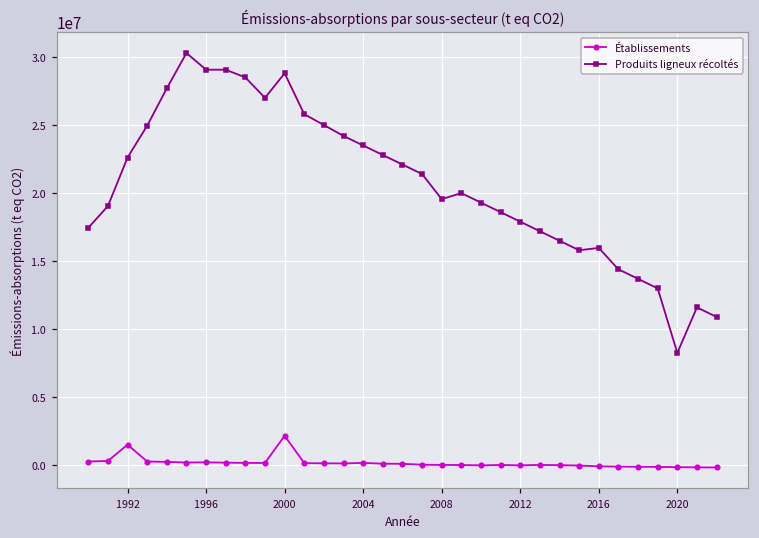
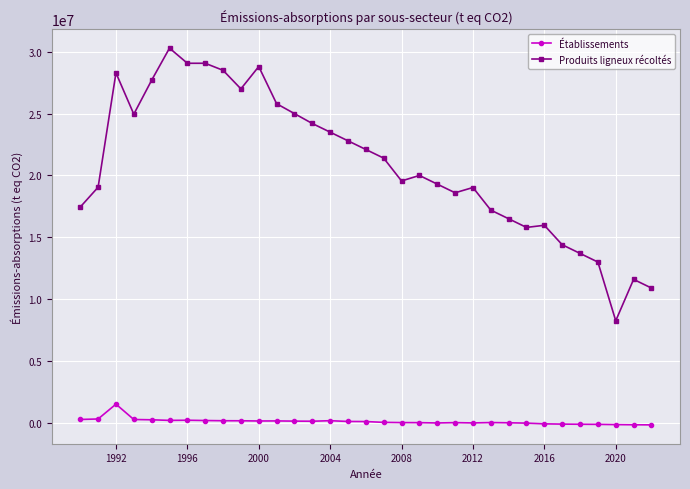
  {
    "Établissements": {
      "1992": 1500000,
      "1996": 200000,
-     "2000": 2200000,
+     "2000": 200000,
      "2004": 200000,
      "2008": 0,
      "2012": 0,
      "2016": -100000,
      "2020": -100000
    },
    "Produits ligneux récoltés": {
-     "1992": 22600000,
+     "1992": 28300000,
      "1996": 29100000,
      "2000": 28800000,
      "2004": 23500000,
      "2008": 19600000,
-     "2012": 17900000,
+     "2012": 19000000,
      "2016": 16000000,
      "2020": 8300000
    }
  }
